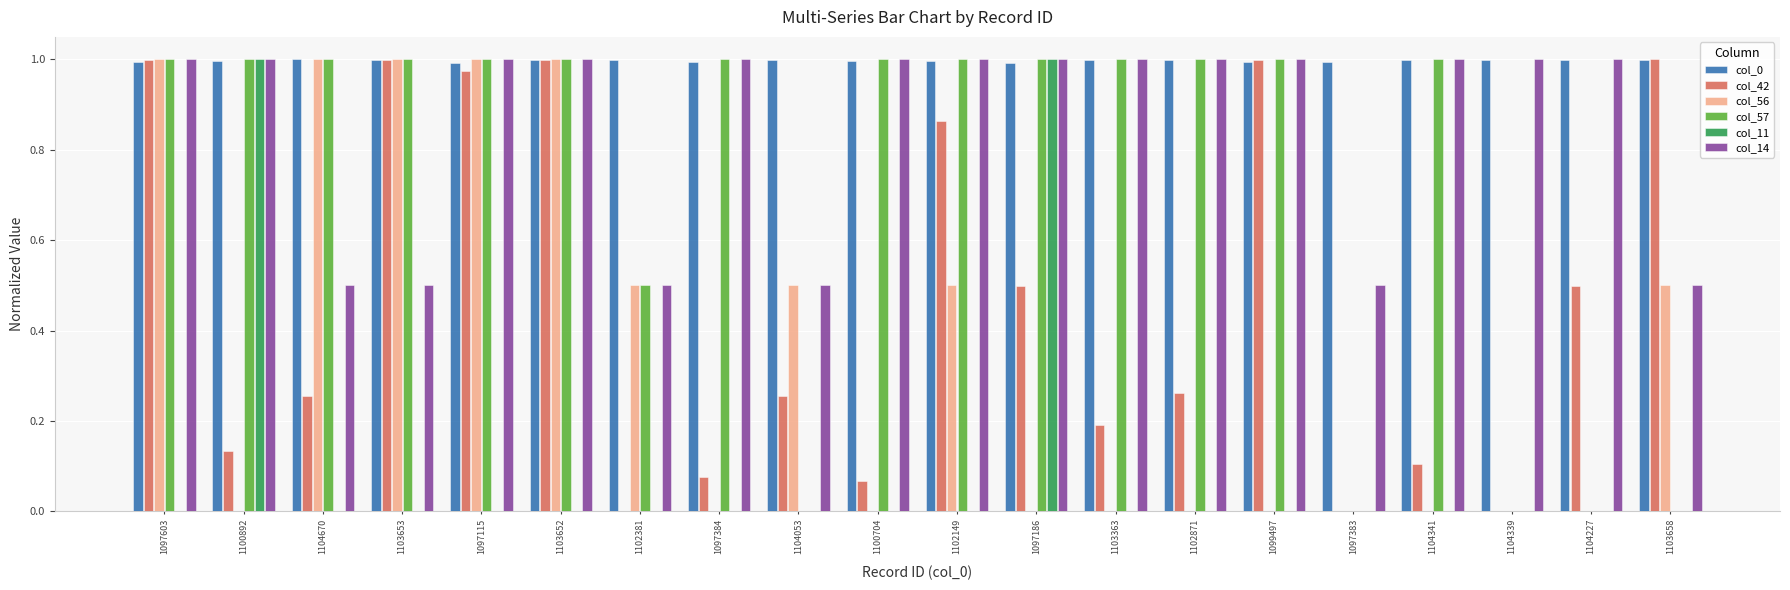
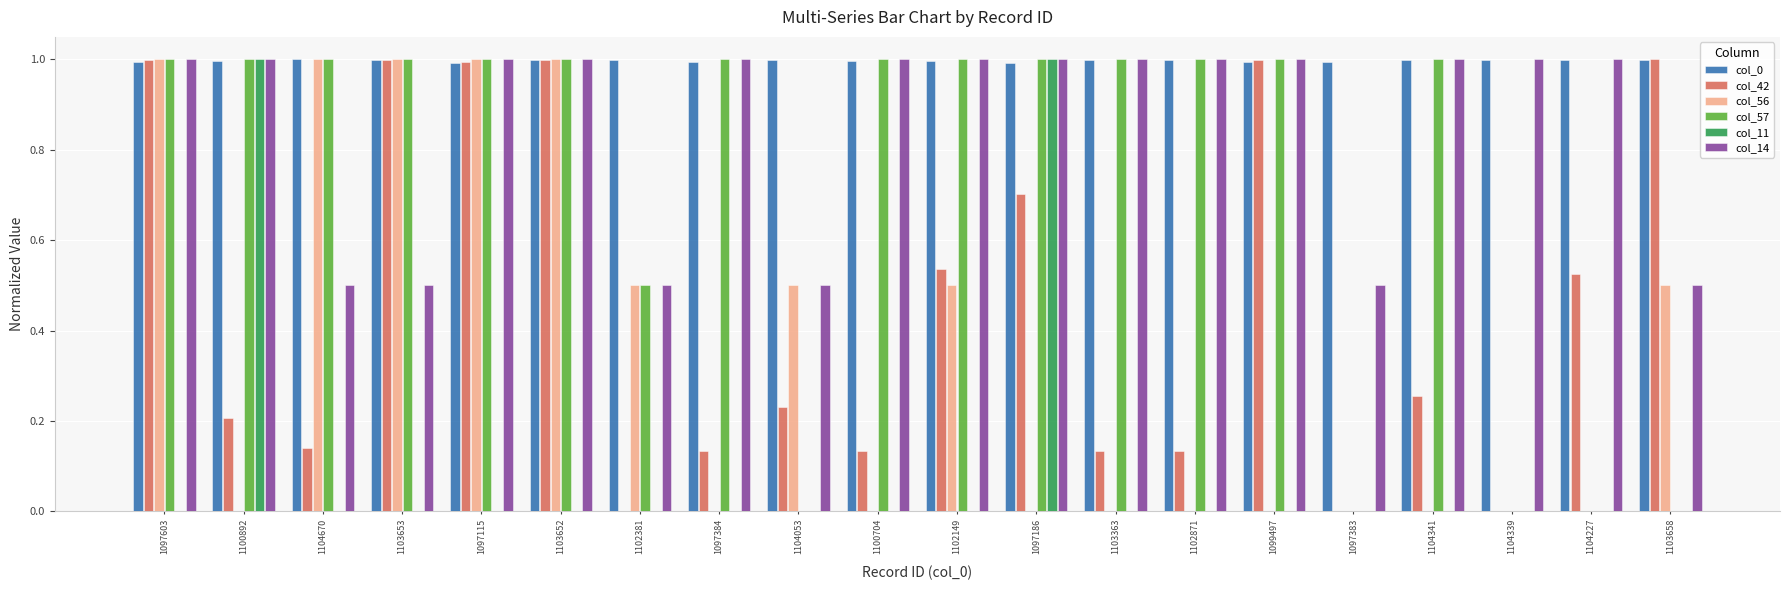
  {
    "col_0": {
      "1097603": 0.99,
      "1100892": 1.00,
      "1104670": 1.00,
      "1103653": 1.00,
      "1097115": 0.99,
      "1103652": 1.00,
      "1102381": 1.00,
      "1097384": 0.99,
      "1104053": 1.00,
      "1100704": 1.00,
      "1102149": 1.00,
      "1097186": 0.99,
      "1103363": 1.00,
      "1102871": 1.00,
      "1099497": 1.00,
      "1097383": 0.99,
      "1104341": 1.00,
      "1104339": 1.00,
      "1104227": 1.00,
      "1103658": 1.00
    },
    "col_42": {
      "1097603": 1.00,
-     "1100892": 0.13,
-     "1104670": 0.26,
+     "1100892": 0.21,
+     "1104670": 0.14,
      "1103653": 1.00,
-     "1097115": 0.97,
+     "1097115": 0.99,
      "1103652": 1.00,
      "1102381": 0.00,
-     "1097384": 0.08,
-     "1104053": 0.26,
-     "1100704": 0.07,
-     "1102149": 0.86,
-     "1097186": 0.50,
-     "1103363": 0.19,
-     "1102871": 0.26,
+     "1097384": 0.13,
+     "1104053": 0.23,
+     "1100704": 0.13,
+     "1102149": 0.54,
+     "1097186": 0.70,
+     "1103363": 0.13,
+     "1102871": 0.13,
      "1099497": 1.00,
      "1097383": 0.00,
-     "1104341": 0.10,
+     "1104341": 0.26,
      "1104339": 0.00,
-     "1104227": 0.50,
+     "1104227": 0.53,
      "1103658": 1.00
    },
    "col_56": {
      "1097603": 1.00,
      "1100892": 0.00,
      "1104670": 1.00,
      "1103653": 1.00,
      "1097115": 1.00,
      "1103652": 1.00,
      "1102381": 0.50,
      "1097384": 0.00,
      "1104053": 0.50,
      "1100704": 0.00,
      "1102149": 0.50,
      "1097186": 0.00,
      "1103363": 0.00,
      "1102871": 0.00,
      "1099497": 0.00,
      "1097383": 0.00,
      "1104341": 0.00,
      "1104339": 0.00,
      "1104227": 0.00,
      "1103658": 0.50
    },
    "col_57": {
      "1097603": 1.00,
      "1100892": 1.00,
      "1104670": 1.00,
      "1103653": 1.00,
      "1097115": 1.00,
      "1103652": 1.00,
      "1102381": 0.50,
      "1097384": 1.00,
      "1104053": 0.00,
      "1100704": 1.00,
      "1102149": 1.00,
      "1097186": 1.00,
      "1103363": 1.00,
      "1102871": 1.00,
      "1099497": 1.00,
      "1097383": 0.00,
      "1104341": 1.00,
      "1104339": 0.00,
      "1104227": 0.00,
      "1103658": 0.00
    },
    "col_11": {
      "1097603": 0.00,
      "1100892": 1.00,
      "1104670": 0.00,
      "1103653": 0.00,
      "1097115": 0.00,
      "1103652": 0.00,
      "1102381": 0.00,
      "1097384": 0.00,
      "1104053": 0.00,
      "1100704": 0.00,
      "1102149": 0.00,
      "1097186": 1.00,
      "1103363": 0.00,
      "1102871": 0.00,
      "1099497": 0.00,
      "1097383": 0.00,
      "1104341": 0.00,
      "1104339": 0.00,
      "1104227": 0.00,
      "1103658": 0.00
    },
    "col_14": {
      "1097603": 1.00,
      "1100892": 1.00,
      "1104670": 0.50,
      "1103653": 0.50,
      "1097115": 1.00,
      "1103652": 1.00,
      "1102381": 0.50,
      "1097384": 1.00,
      "1104053": 0.50,
      "1100704": 1.00,
      "1102149": 1.00,
      "1097186": 1.00,
      "1103363": 1.00,
      "1102871": 1.00,
      "1099497": 1.00,
      "1097383": 0.50,
      "1104341": 1.00,
      "1104339": 1.00,
      "1104227": 1.00,
      "1103658": 0.50
    }
  }
